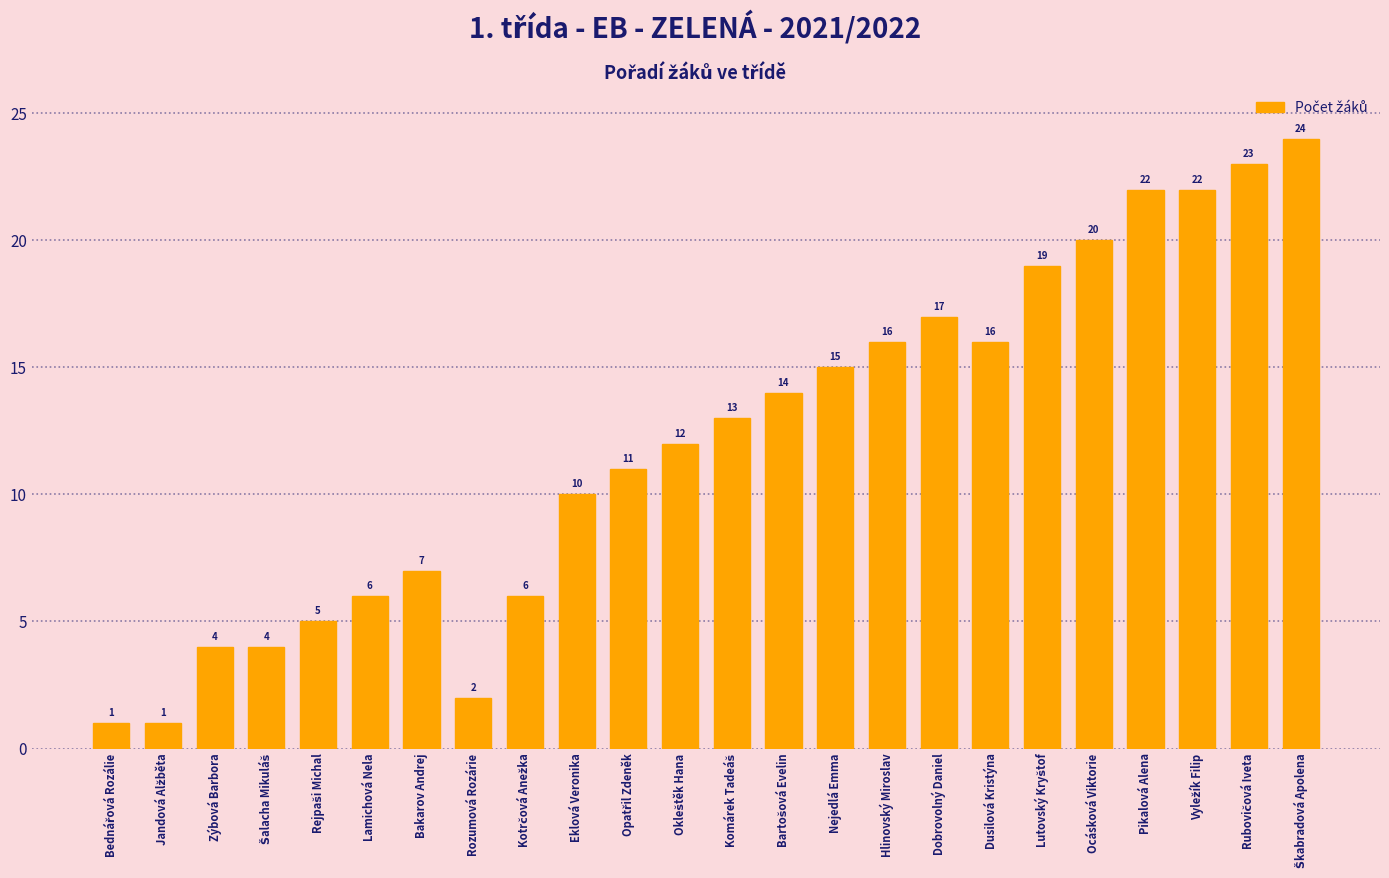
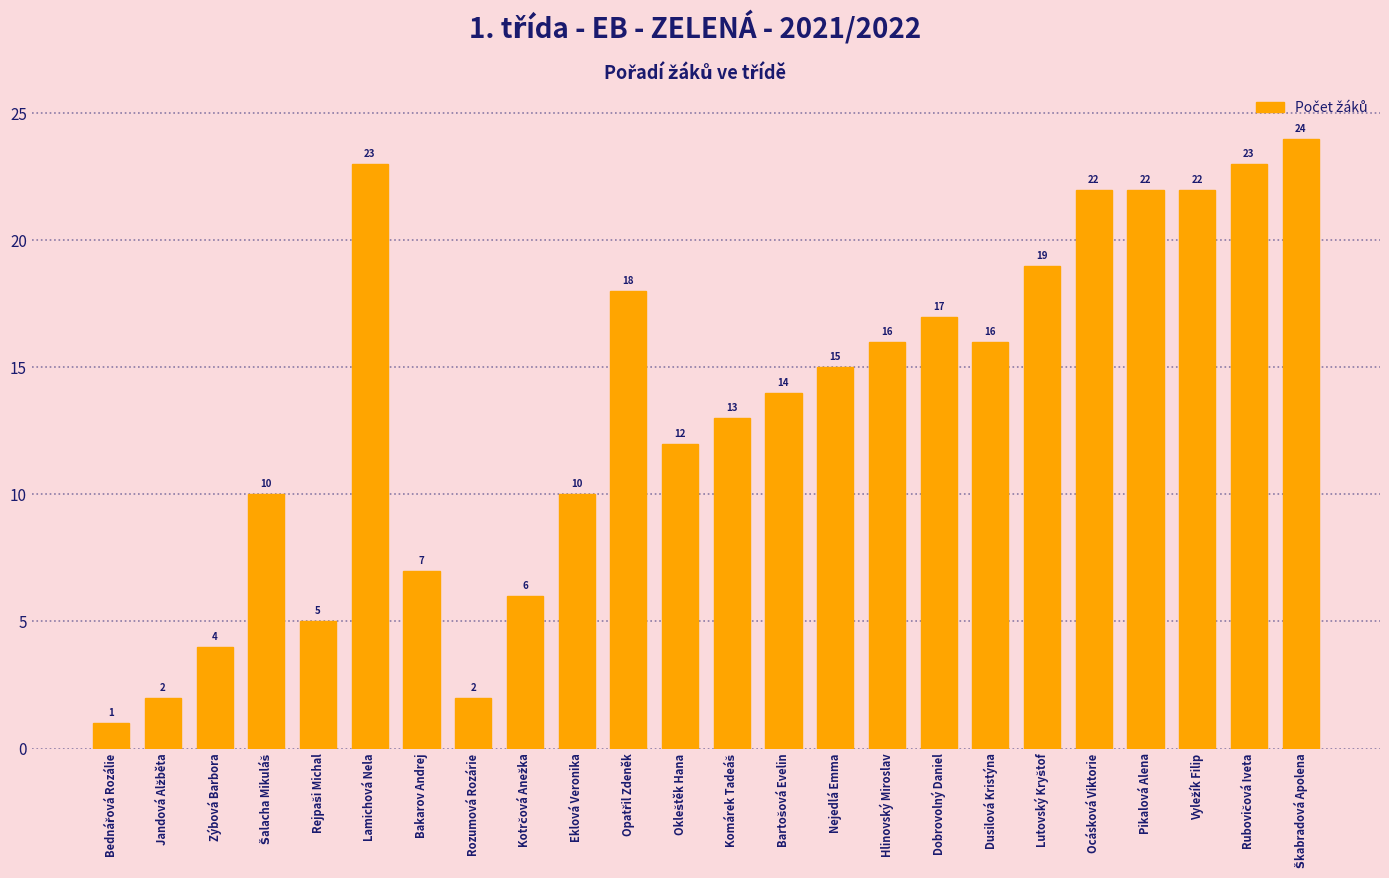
  {
    "Bednářová Rozálie": 1,
-   "Jandová Alžběta": 1,
+   "Jandová Alžběta": 2,
    "Zýbová Barbora": 4,
-   "Šalacha Mikuláš": 4,
+   "Šalacha Mikuláš": 10,
    "Rejpaši Michal": 5,
-   "Lamichová Nela": 6,
+   "Lamichová Nela": 23,
    "Bakarov Andrej": 7,
    "Rozumová Rozárie": 2,
    "Kotrčová Anežka": 6,
    "Eklová Veronika": 10,
-   "Opatřil Zdeněk": 11,
+   "Opatřil Zdeněk": 18,
    "Okleštěk Hana": 12,
    "Komárek Tadeáš": 13,
    "Bartošová Evelin": 14,
    "Nejedlá Emma": 15,
    "Hlinovský Miroslav": 16,
    "Dobrovolný Daniel": 17,
    "Dusilová Kristýna": 16,
    "Lutovský Kryštof": 19,
-   "Ocásková Viktorie": 20,
+   "Ocásková Viktorie": 22,
    "Pikalová Alena": 22,
    "Vyležík Filip": 22,
    "Rubovičová Iveta": 23,
    "Škabradová Apolena": 24
  }
